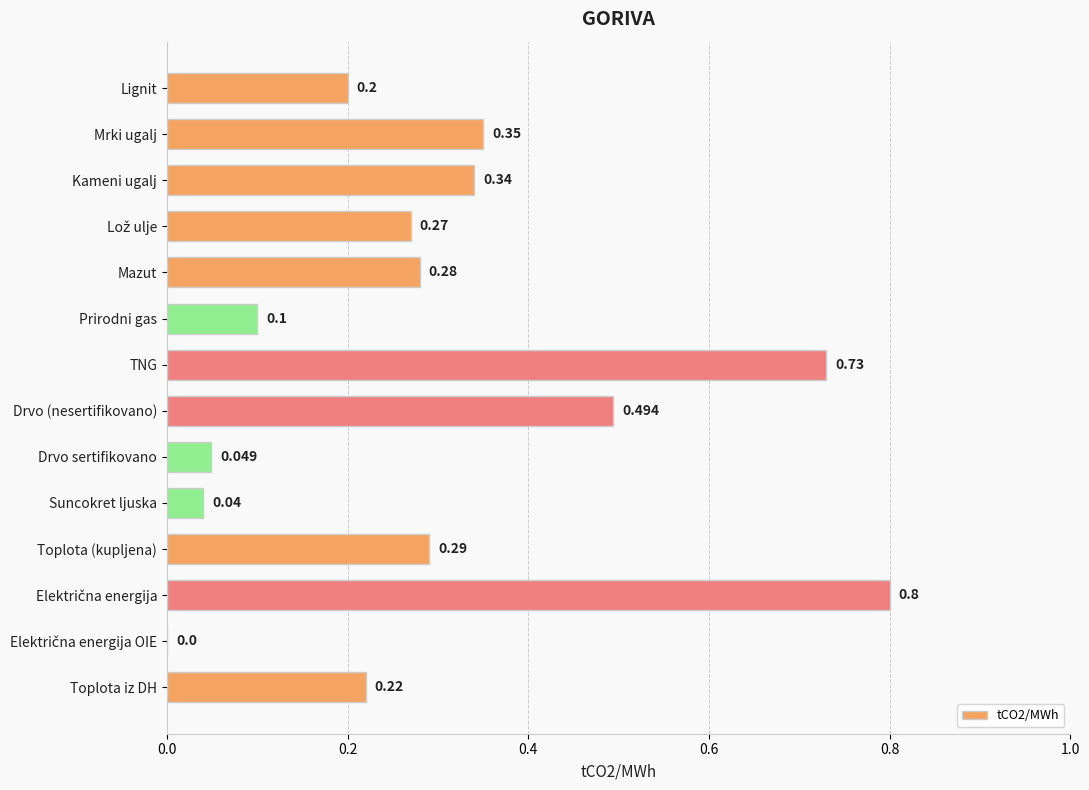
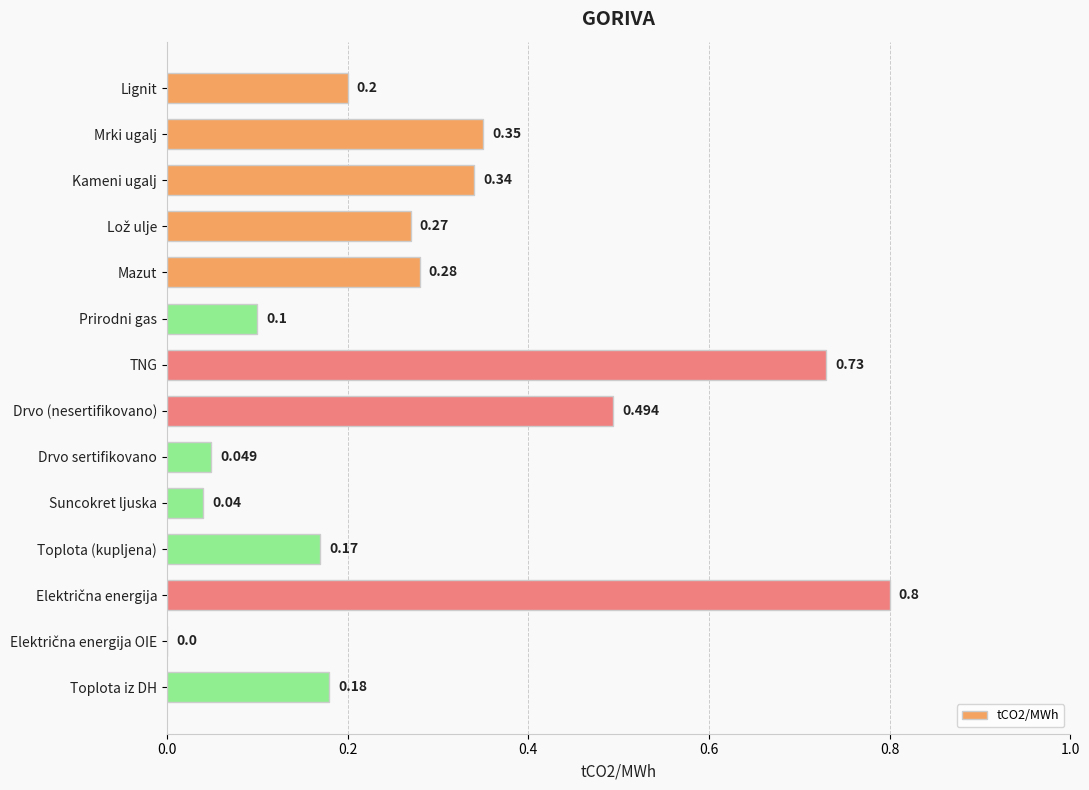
  {
    "Lignit": 0.2,
    "Mrki ugalj": 0.35,
    "Kameni ugalj": 0.34,
    "Lož ulje": 0.27,
    "Mazut": 0.28,
    "Prirodni gas": 0.1,
    "TNG": 0.73,
    "Drvo (nesertifikovano)": 0.494,
    "Drvo sertifikovano": 0.049,
    "Suncokret ljuska": 0.04,
-   "Toplota (kupljena)": 0.29,
+   "Toplota (kupljena)": 0.17,
    "Električna energija": 0.8,
    "Električna energija OIE": 0.0,
-   "Toplota iz DH": 0.22
+   "Toplota iz DH": 0.18
  }
